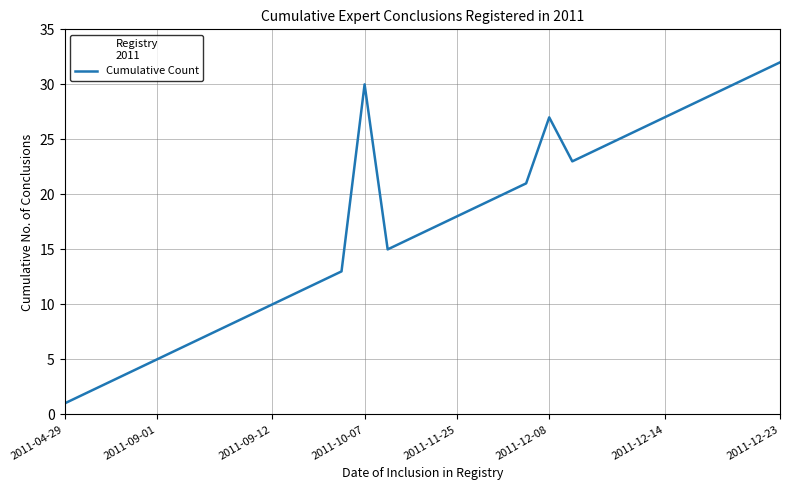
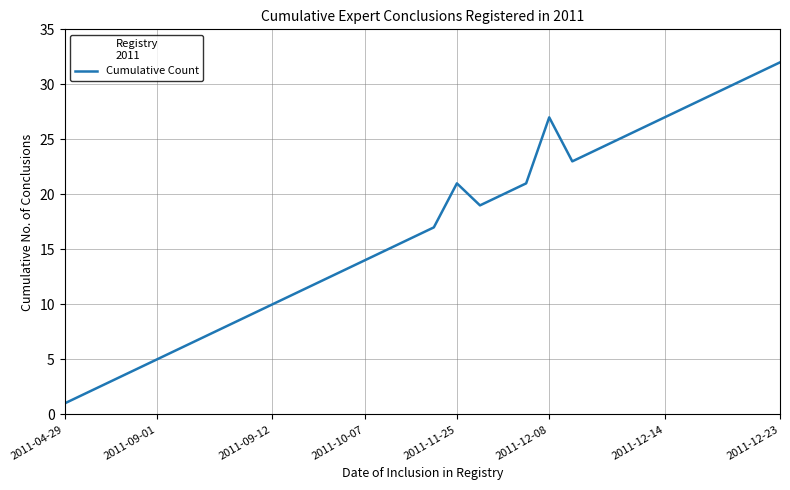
  {
    "2011-04-29": 1,
-   "2011-10-07": 30,
-   "2011-11-25": 18,
+   "2011-10-07": 14,
+   "2011-11-25": 21,
    "2011-12-08": 27,
    "2011-12-14": 27
  }
